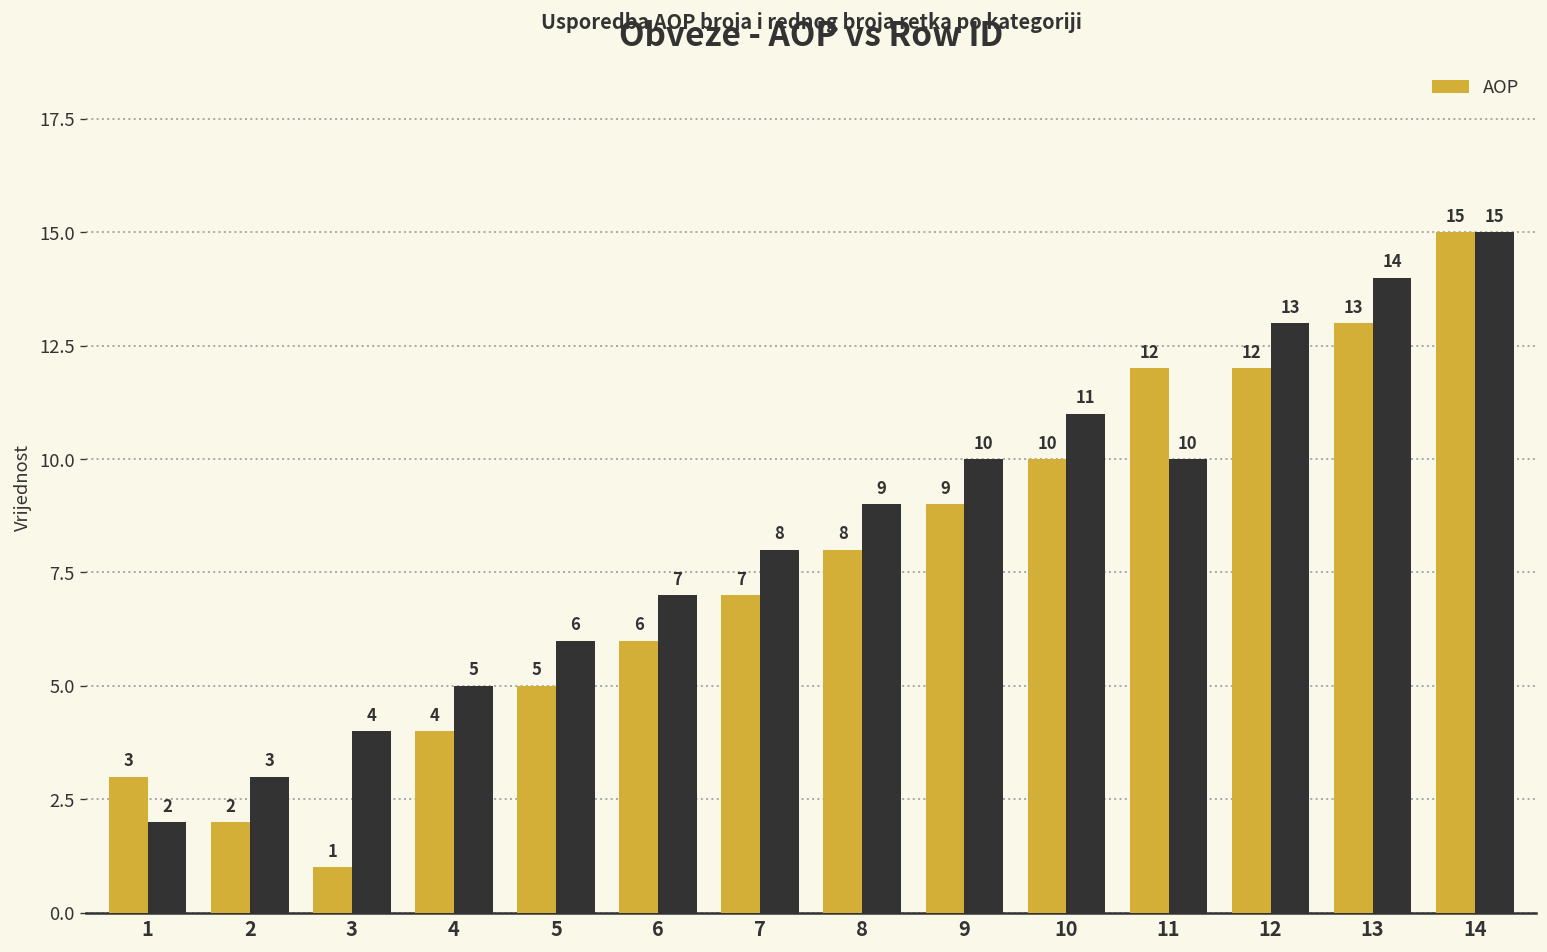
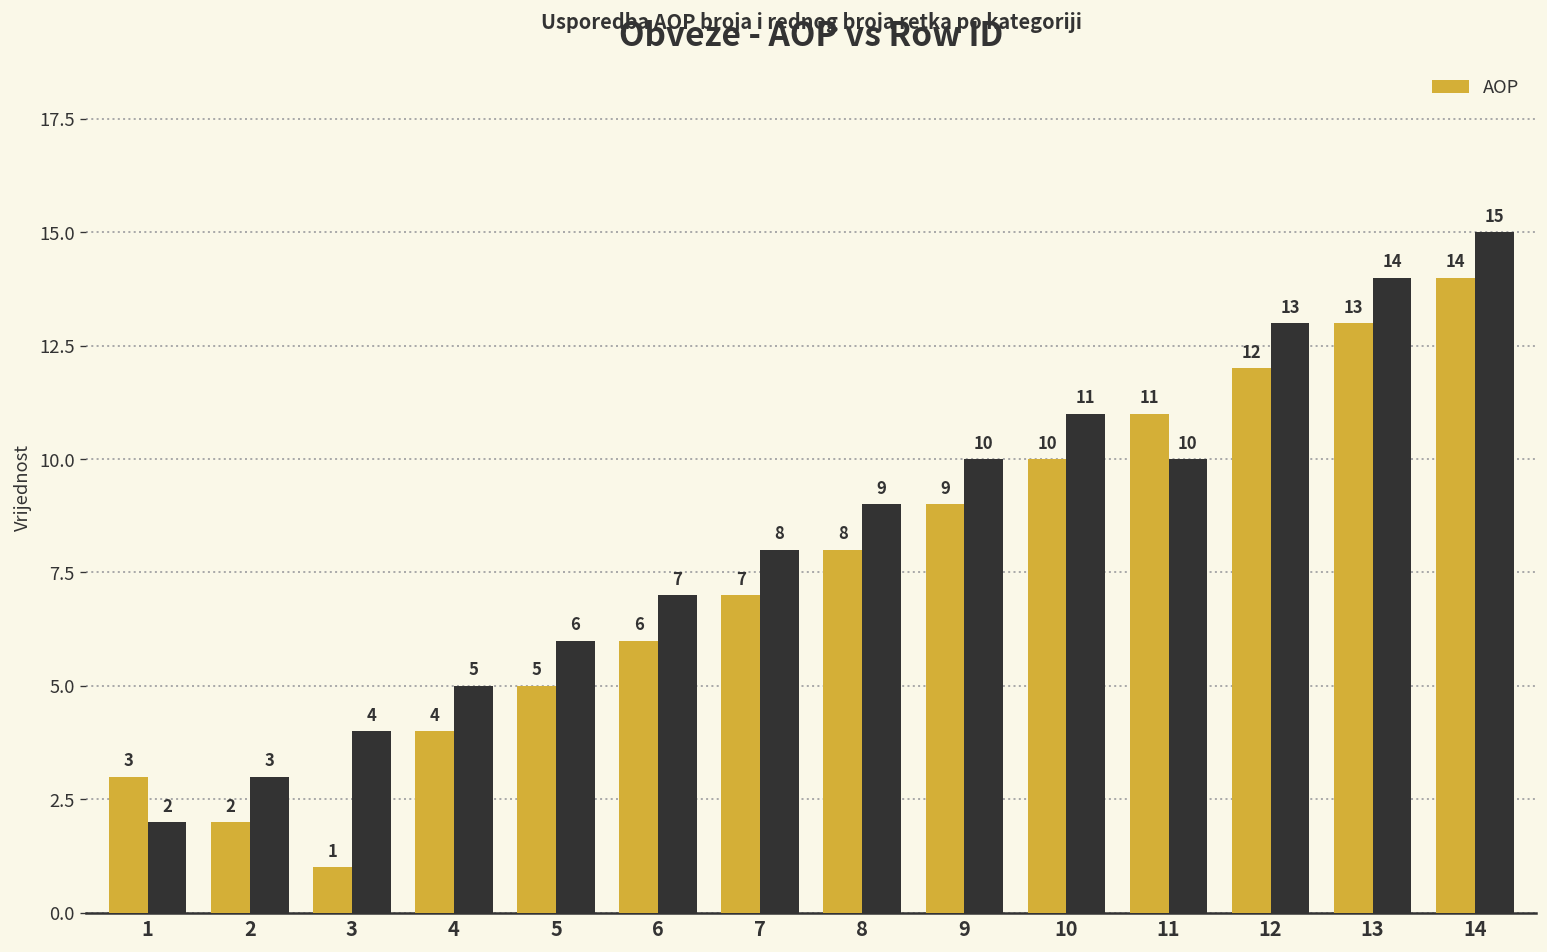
  {
    "AOP": {
      "1": 3,
      "2": 2,
      "3": 1,
      "4": 4,
      "5": 5,
      "6": 6,
      "7": 7,
      "8": 8,
      "9": 9,
      "10": 10,
-     "11": 12,
+     "11": 11,
      "12": 12,
      "13": 13,
-     "14": 15
+     "14": 14
    }
  }
